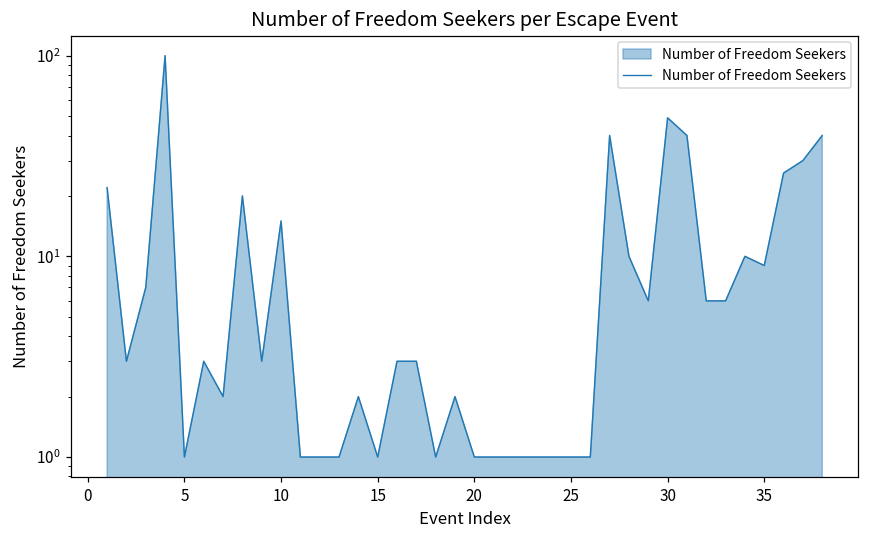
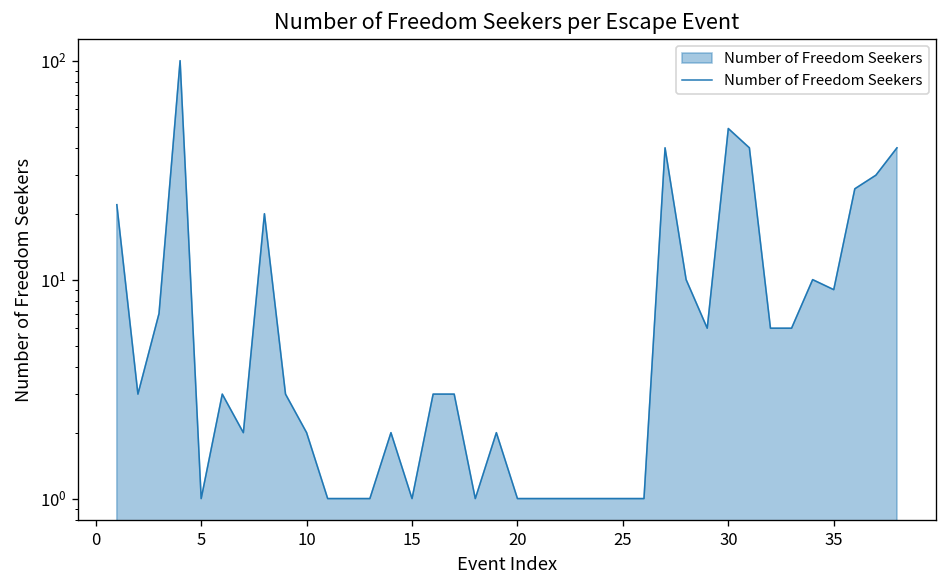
  {
    "5": 1,
-   "10": 15,
+   "10": 2,
    "15": 1,
    "20": 1,
    "25": 1,
    "30": 49,
    "35": 9
  }
